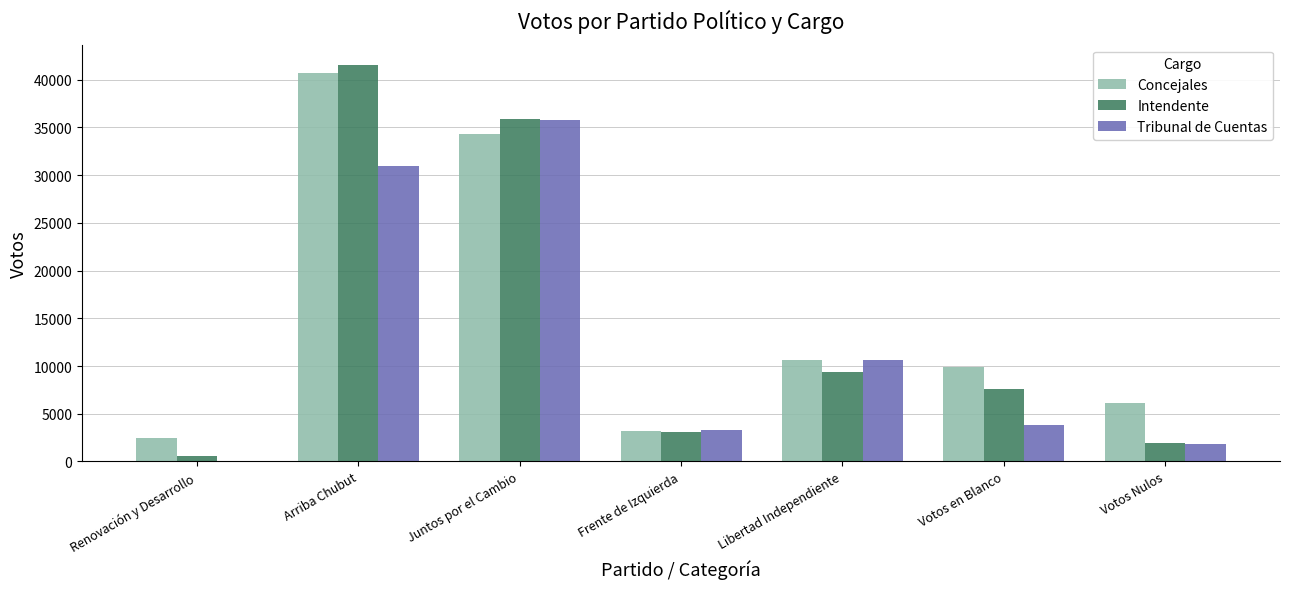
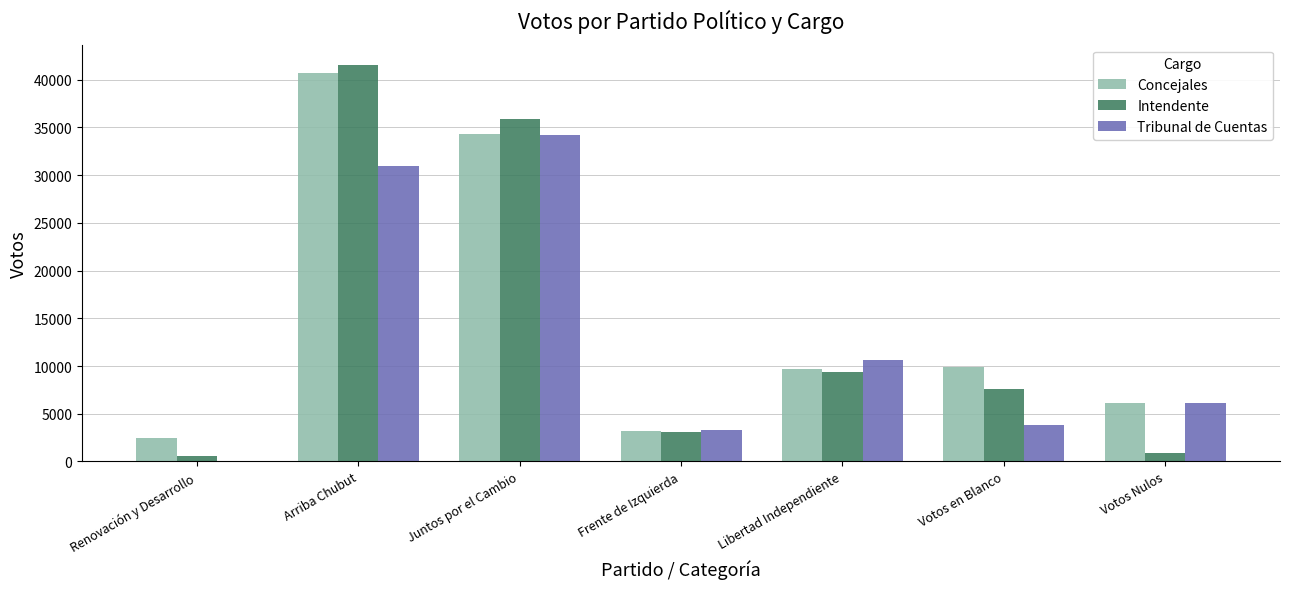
  {
    "Concejales": {
      "Renovación y Desarrollo": 2000,
      "Arriba Chubut": 41000,
      "Juntos por el Cambio": 34000,
      "Frente de Izquierda": 3000,
-     "Libertad Independiente": 11000,
+     "Libertad Independiente": 10000,
      "Votos en Blanco": 10000,
      "Votos Nulos": 6000
    },
    "Intendente": {
      "Renovación y Desarrollo": 1000,
      "Arriba Chubut": 42000,
      "Juntos por el Cambio": 36000,
      "Frente de Izquierda": 3000,
      "Libertad Independiente": 9000,
      "Votos en Blanco": 8000,
-     "Votos Nulos": 2000
+     "Votos Nulos": 1000
    },
    "Tribunal de Cuentas": {
      "Renovación y Desarrollo": 0,
      "Arriba Chubut": 31000,
-     "Juntos por el Cambio": 36000,
+     "Juntos por el Cambio": 34000,
      "Frente de Izquierda": 3000,
      "Libertad Independiente": 11000,
      "Votos en Blanco": 4000,
-     "Votos Nulos": 2000
+     "Votos Nulos": 6000
    }
  }
